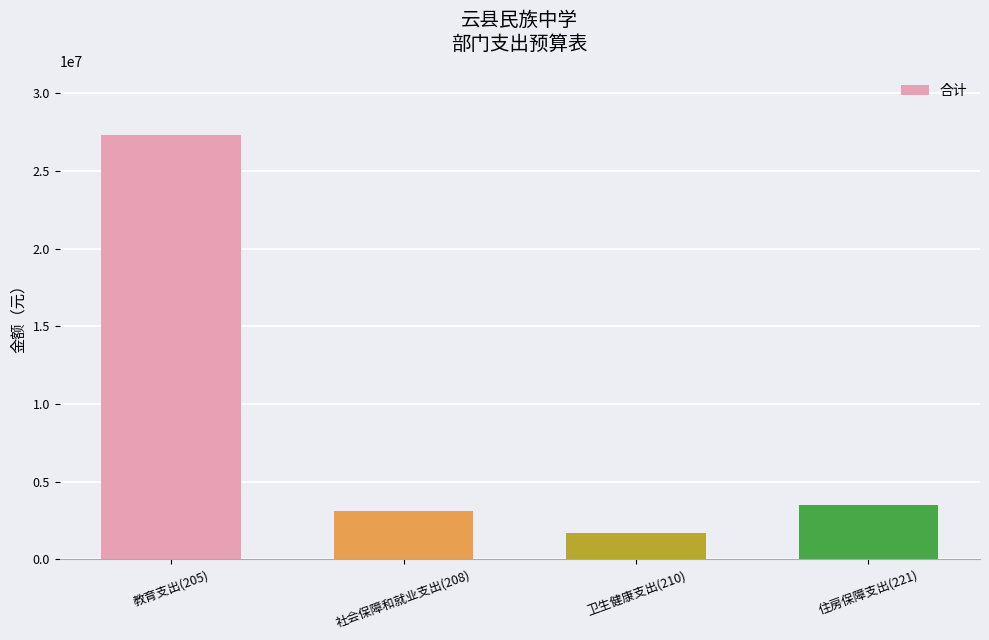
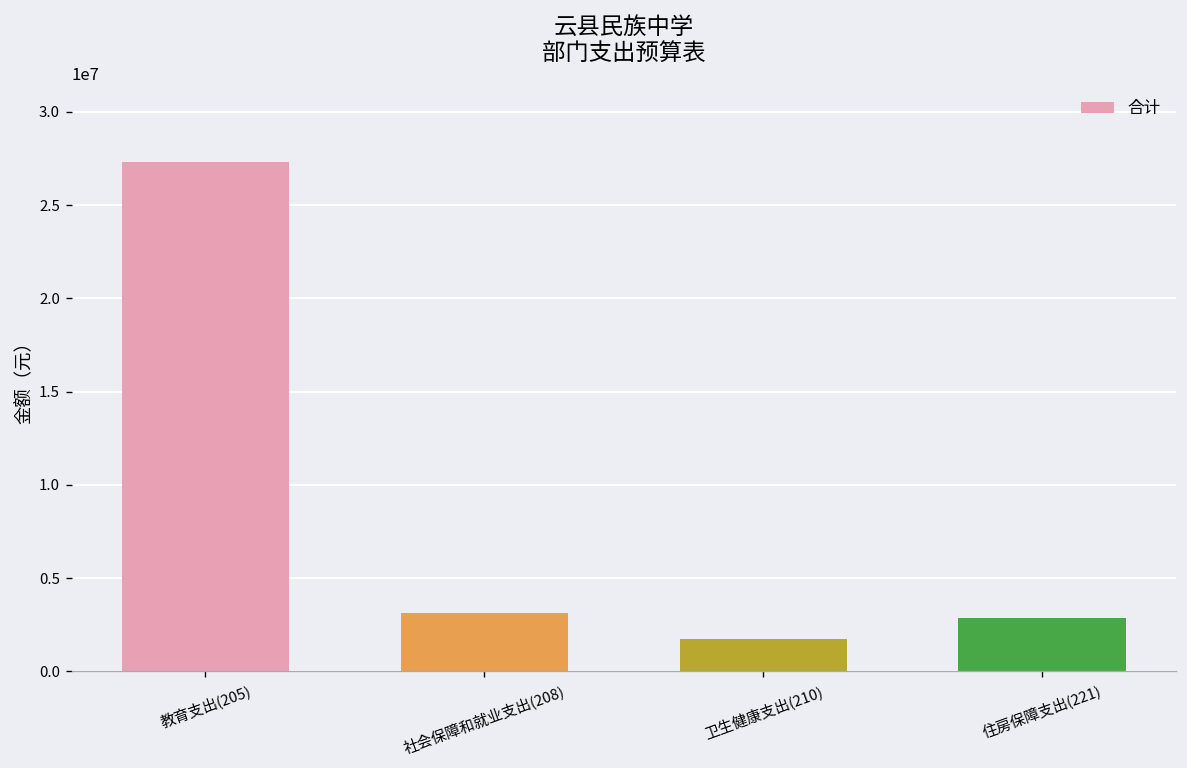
  {
    "教育支出(205)": 27300000,
    "社会保障和就业支出(208)": 3100000,
    "卫生健康支出(210)": 1700000,
-   "住房保障支出(221)": 3500000
+   "住房保障支出(221)": 2800000
  }
